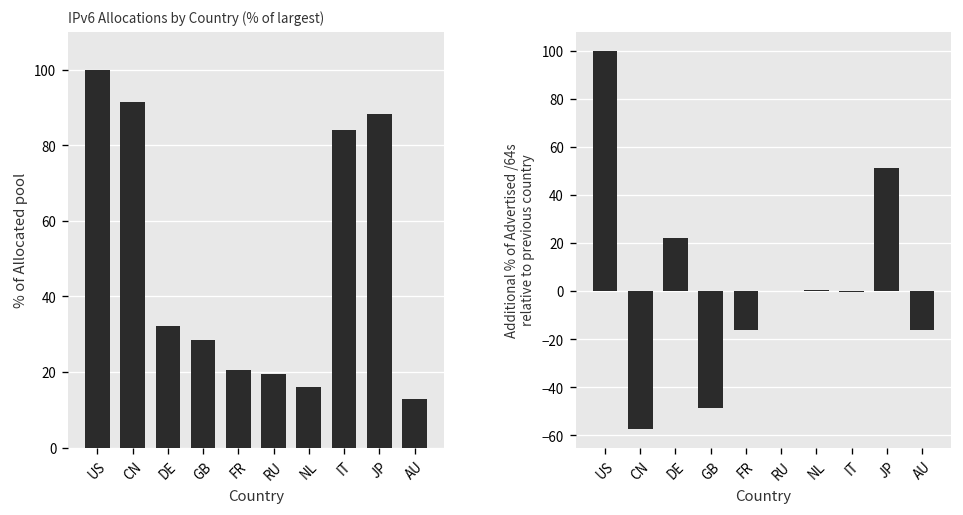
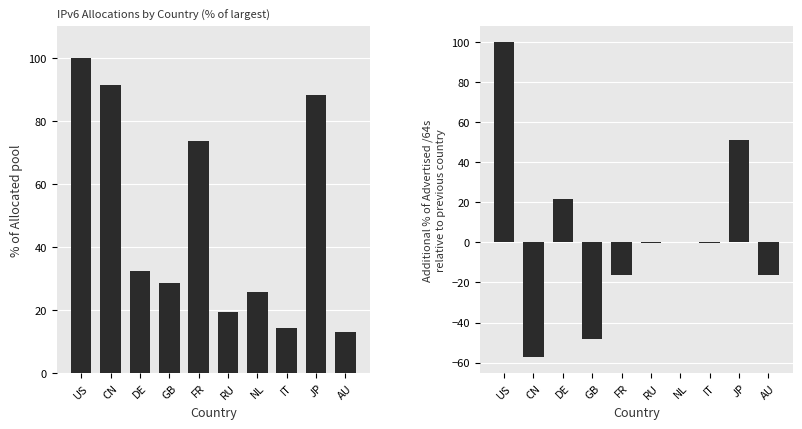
  {
    "IPv6 Allocations by Country (% of largest)": {
      "US": 100,
      "CN": 91,
      "DE": 32,
      "GB": 28,
-     "FR": 20,
+     "FR": 74,
      "RU": 19,
-     "NL": 16,
-     "IT": 84,
+     "NL": 26,
+     "IT": 14,
      "JP": 88,
      "AU": 13
    }
  }
